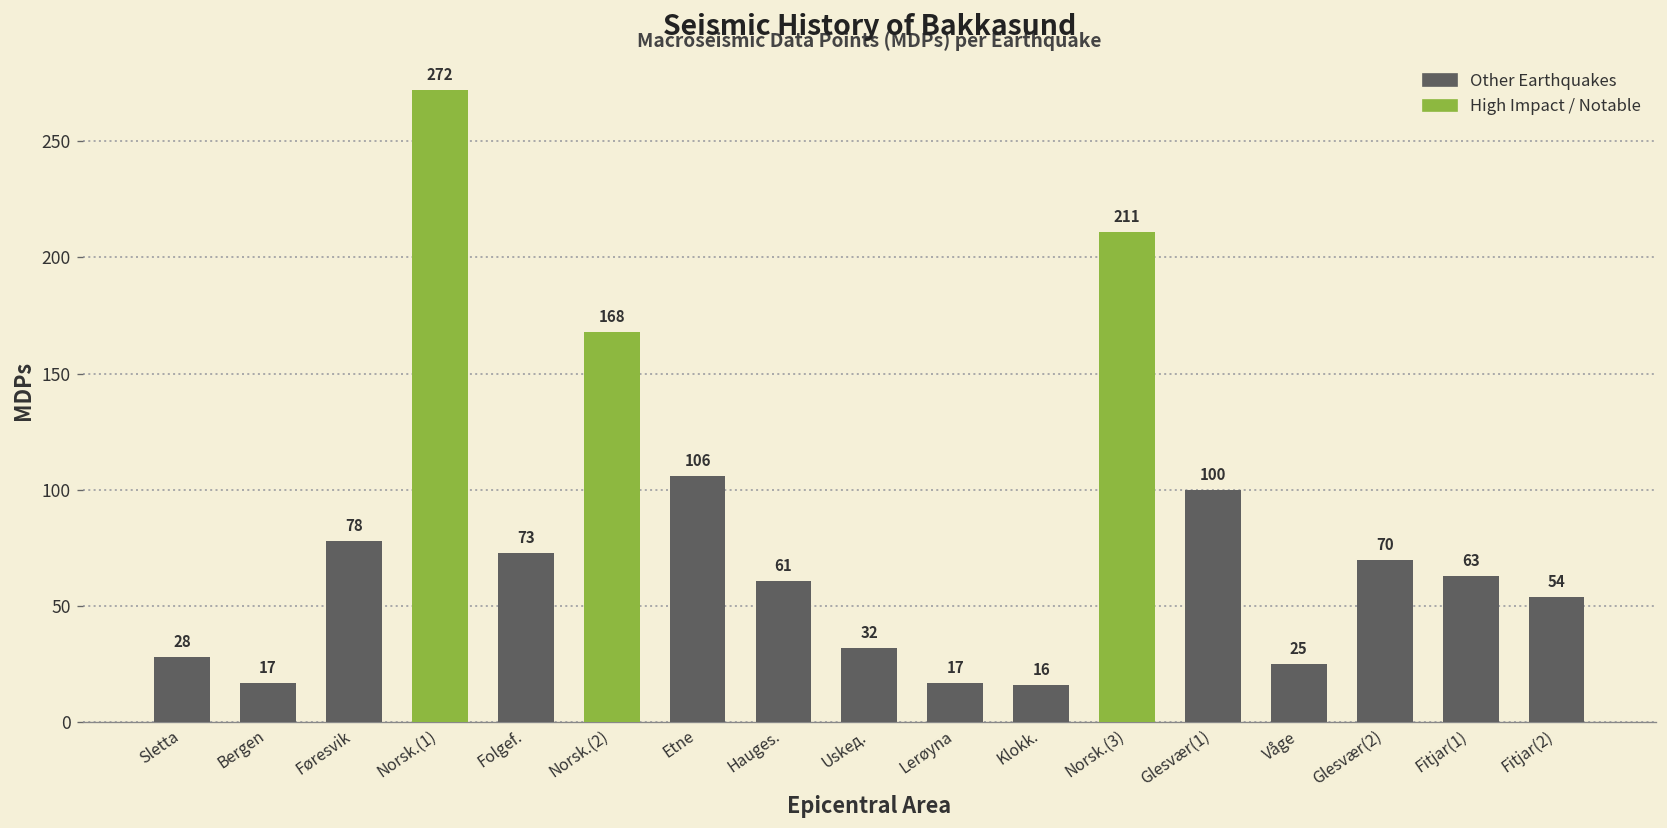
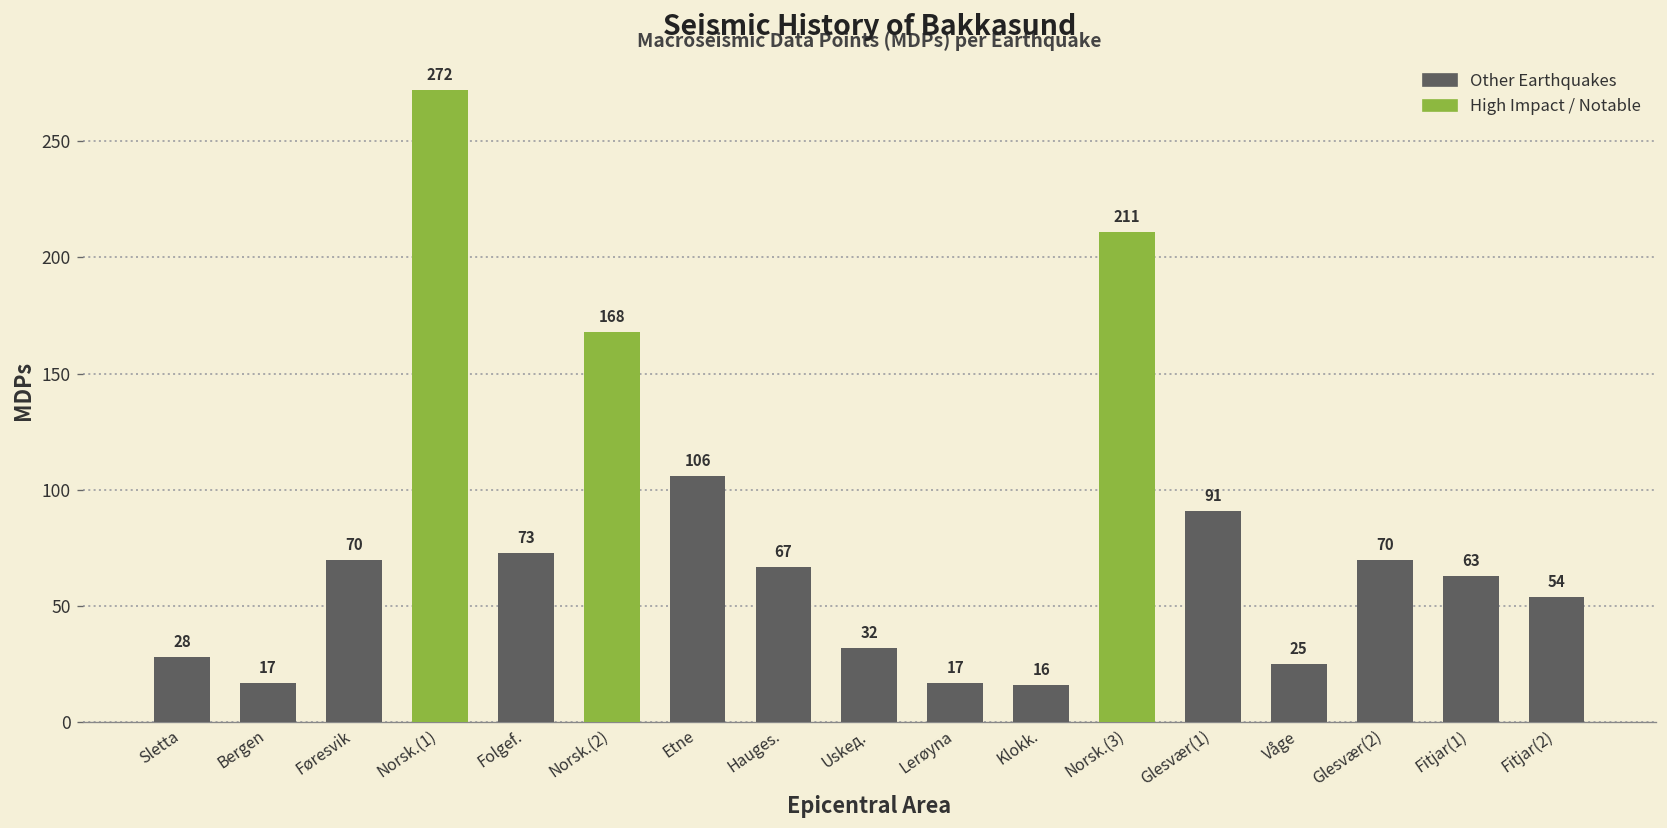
  {
    "Sletta": 28,
    "Bergen": 17,
-   "Føresvik": 78,
+   "Føresvik": 70,
    "Norsk.(1)": 272,
    "Folgef.": 73,
    "Norsk.(2)": 168,
    "Etne": 106,
-   "Hauges.": 61,
+   "Hauges.": 67,
    "Uskед.": 32,
    "Lerøyna": 17,
    "Klokk.": 16,
    "Norsk.(3)": 211,
-   "Glesvær(1)": 100,
+   "Glesvær(1)": 91,
    "Våge": 25,
    "Glesvær(2)": 70,
    "Fitjar(1)": 63,
    "Fitjar(2)": 54
  }
